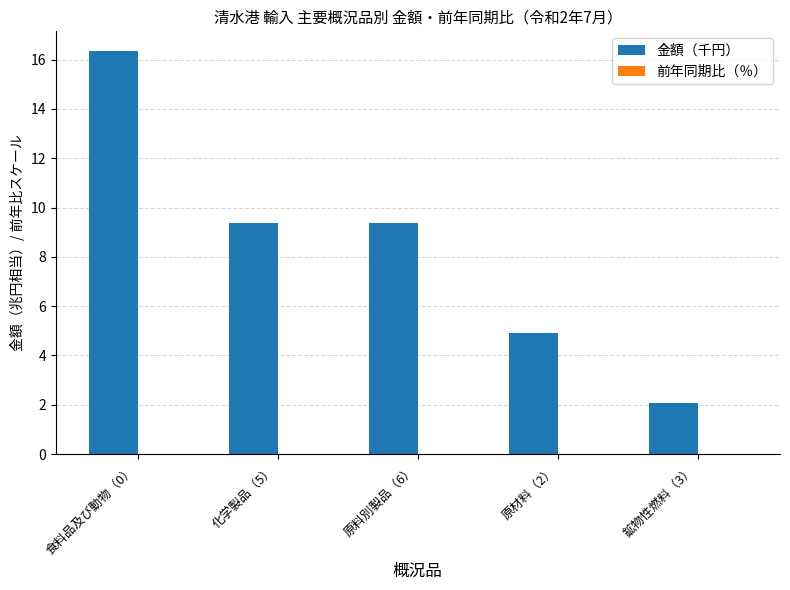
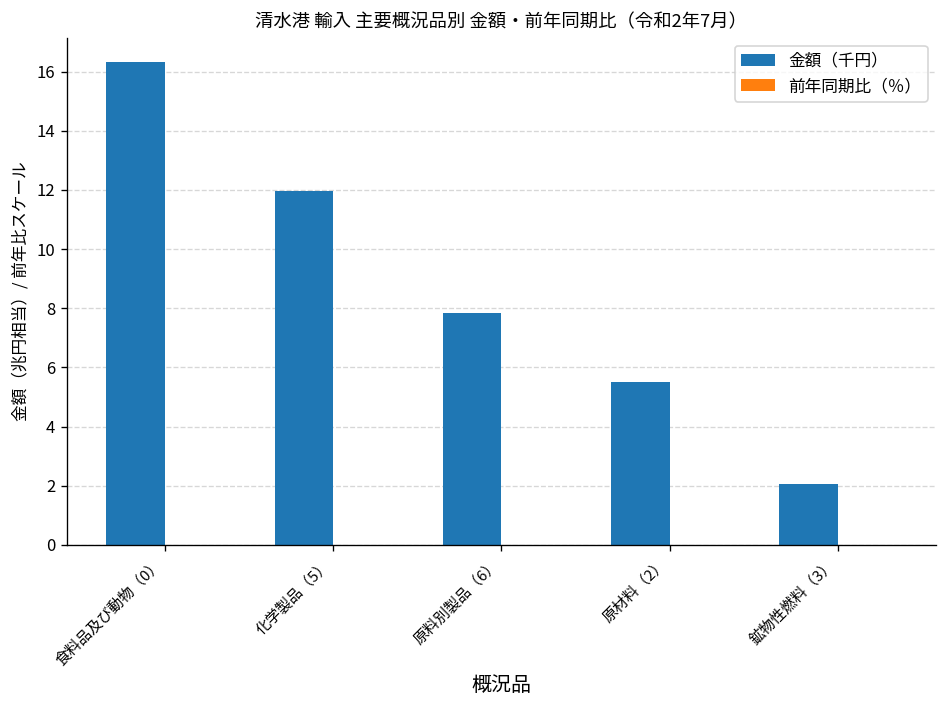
  {
    "金額（千円）": {
      "食料品及び動物（0）": 16.3,
-     "化学製品（5）": 9.4,
-     "原料別製品（6）": 9.4,
-     "原材料（2）": 4.9,
+     "化学製品（5）": 12.0,
+     "原料別製品（6）": 7.8,
+     "原材料（2）": 5.5,
      "鉱物性燃料（3）": 2.1
    }
  }
